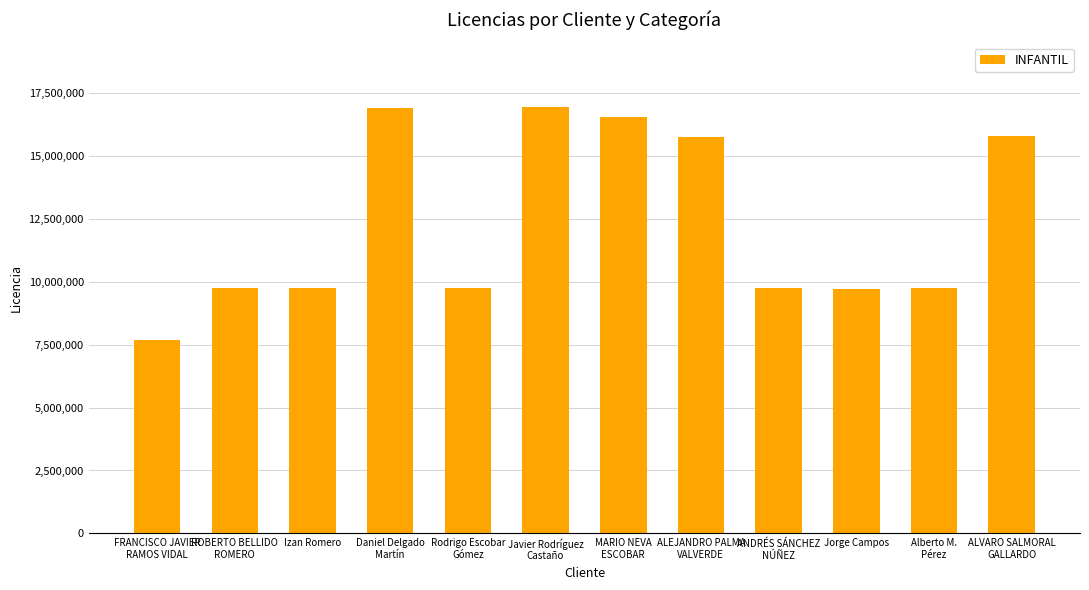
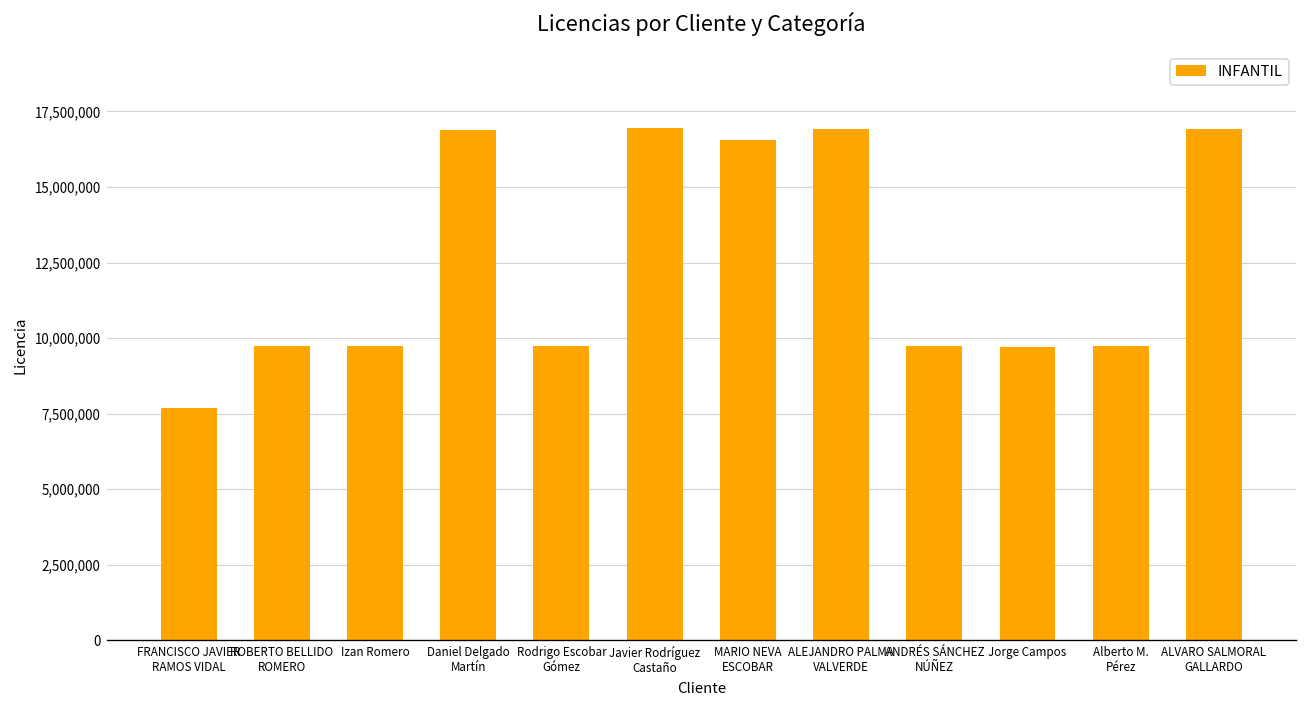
  {
    "FRANCISCO JAVIER RAMOS VIDAL": "7,700,000",
    "ROBERTO BELLIDO ROMERO": "9,700,000",
    "Izan Romero": "9,700,000",
    "Daniel Delgado Martín": "16,900,000",
    "Rodrigo Escobar Gómez": "9,700,000",
    "Javier Rodríguez Castaño": "17,000,000",
    "MARIO NEVA ESCOBAR": "16,500,000",
-   "ALEJANDRO PALMA VALVERDE": "15,700,000",
+   "ALEJANDRO PALMA VALVERDE": "16,900,000",
    "ANDRÉS SÁNCHEZ NÚÑEZ": "9,700,000",
    "Jorge Campos": "9,700,000",
    "Alberto M. Pérez": "9,700,000",
-   "ALVARO SALMORAL GALLARDO": "15,800,000"
+   "ALVARO SALMORAL GALLARDO": "16,900,000"
  }
